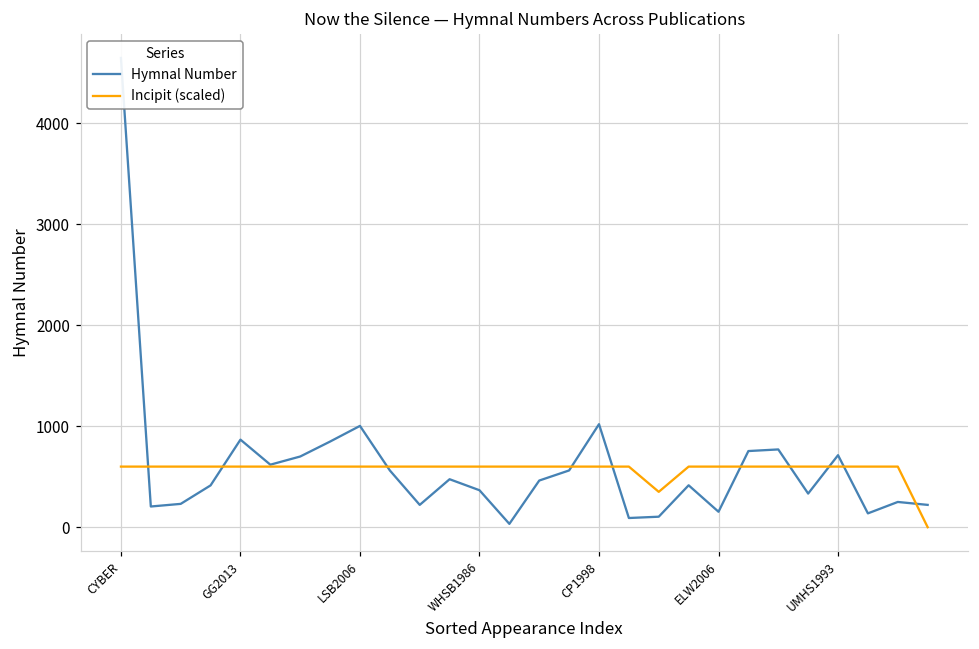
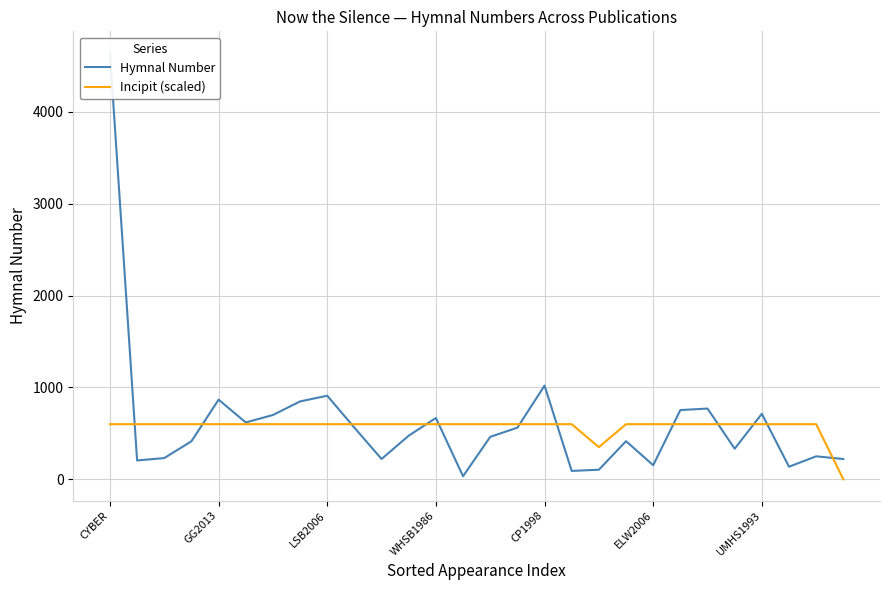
  {
    "Hymnal Number": {
      "GG2013": 900,
-     "LSB2006": 1000,
-     "WHSB1986": 400,
+     "LSB2006": 900,
+     "WHSB1986": 700,
      "CP1998": 1000,
      "ELW2006": 200,
      "UMHS1993": 700
    },
    "Incipit (scaled)": {
      "CYBER": 600,
      "GG2013": 600,
      "LSB2006": 600,
      "WHSB1986": 600,
      "CP1998": 600,
      "ELW2006": 600,
      "UMHS1993": 600
    }
  }
